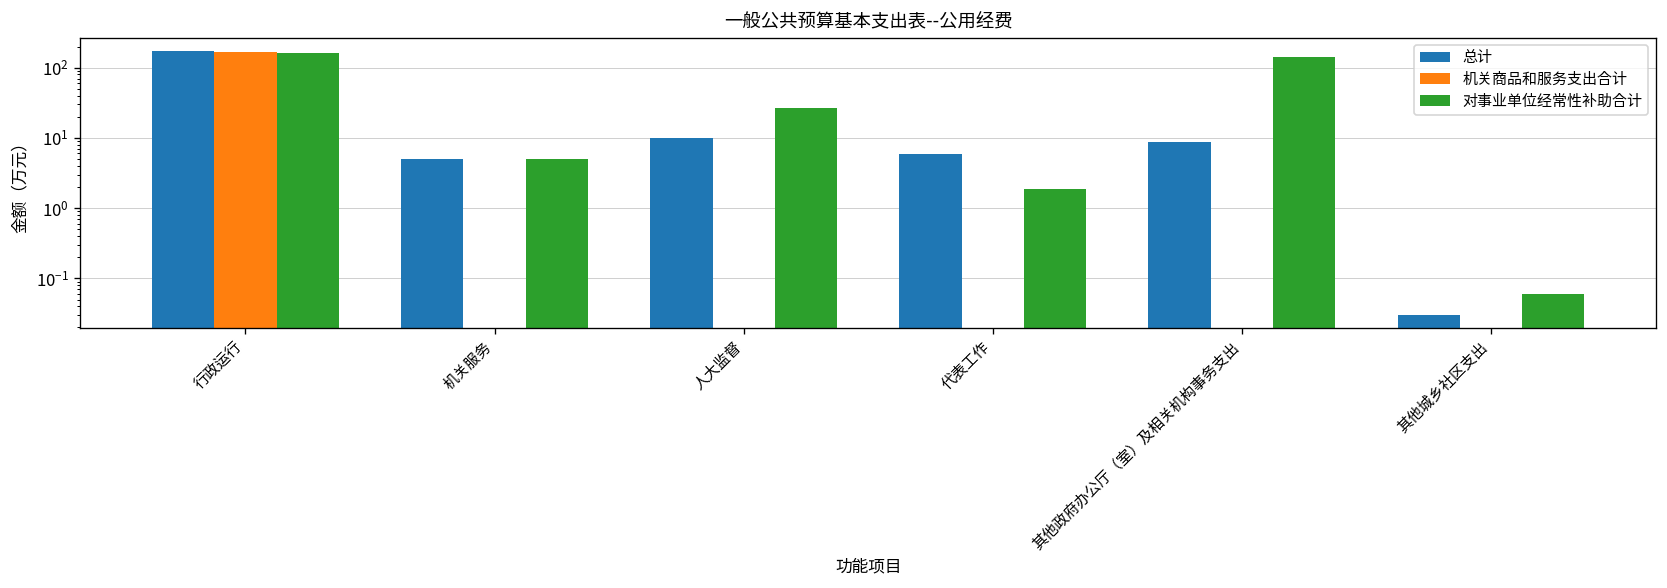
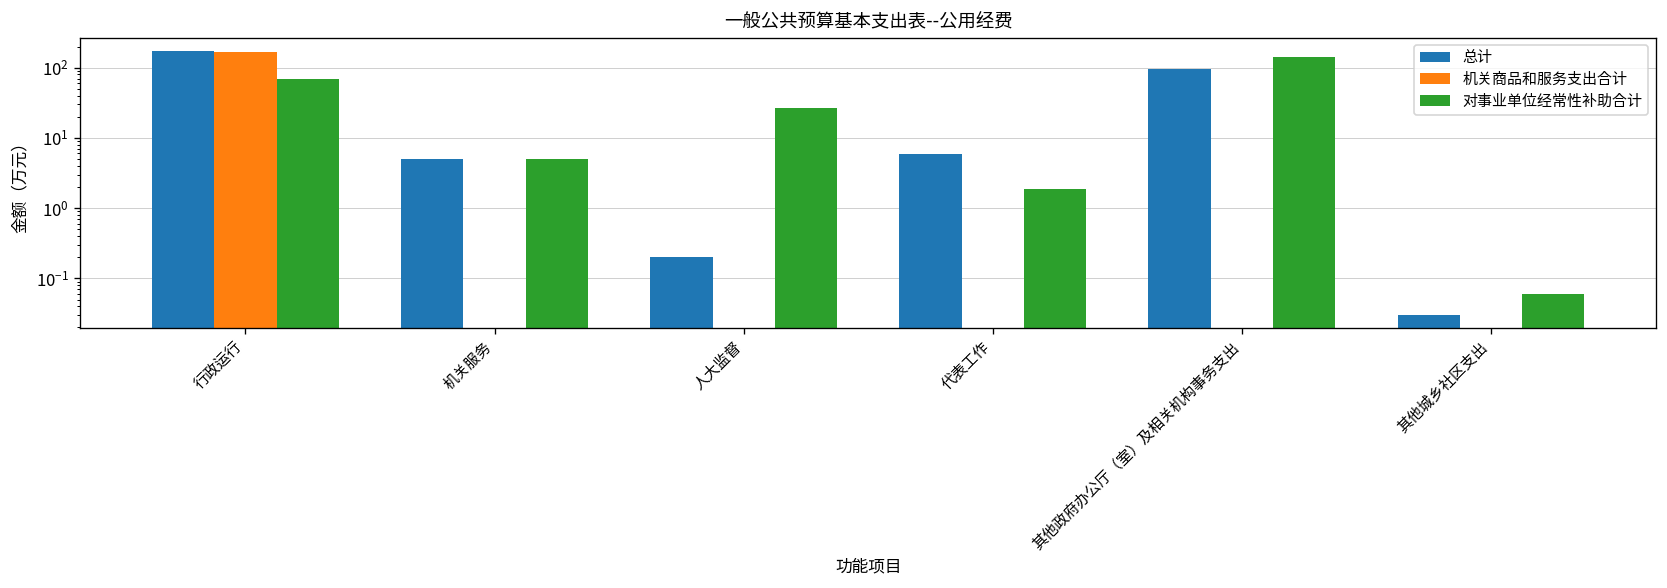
  {
    "总计": {
      "行政运行": 170,
      "机关服务": 5,
-     "人大监督": 10,
+     "人大监督": 0.2,
      "代表工作": 6,
-     "其他政府办公厅（室）及相关机构事务支出": 9,
+     "其他政府办公厅（室）及相关机构事务支出": 100,
      "其他城乡社区支出": 0.03
    },
    "机关商品和服务支出合计": {
      "行政运行": 170
    },
    "对事业单位经常性补助合计": {
-     "行政运行": 160,
+     "行政运行": 70,
      "机关服务": 5,
      "人大监督": 30,
      "代表工作": 2,
      "其他政府办公厅（室）及相关机构事务支出": 140,
      "其他城乡社区支出": 0.06
    }
  }
